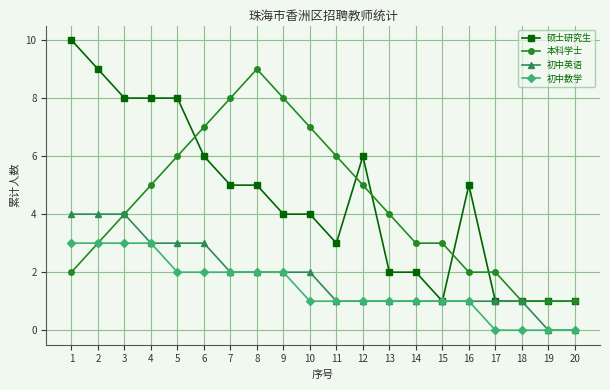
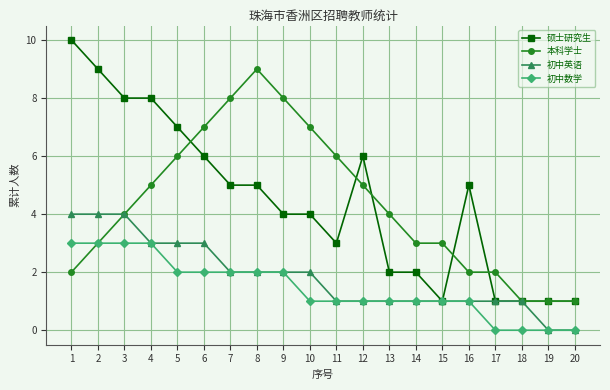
  {
    "硕士研究生": {
      "1": 10,
      "2": 9,
      "3": 8,
      "4": 8,
-     "5": 8,
+     "5": 7,
      "6": 6,
      "7": 5,
      "8": 5,
      "9": 4,
      "10": 4,
      "11": 3,
      "12": 6,
      "13": 2,
      "14": 2,
      "16": 5
    }
  }
